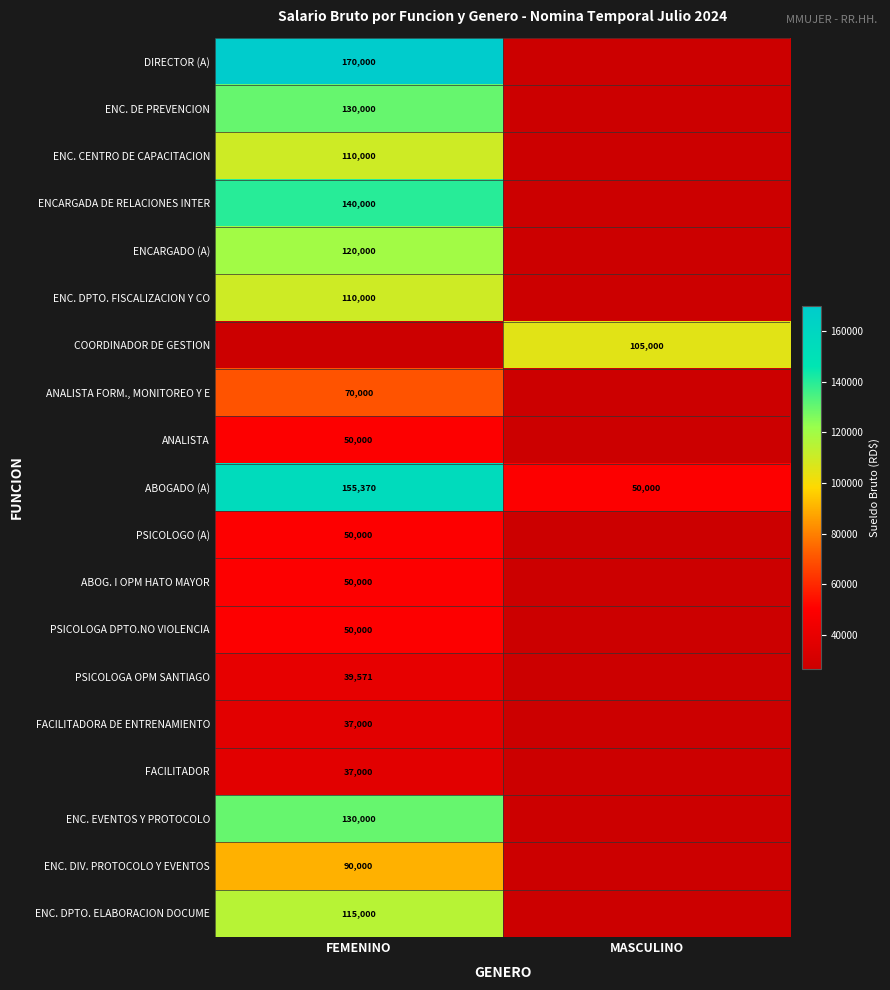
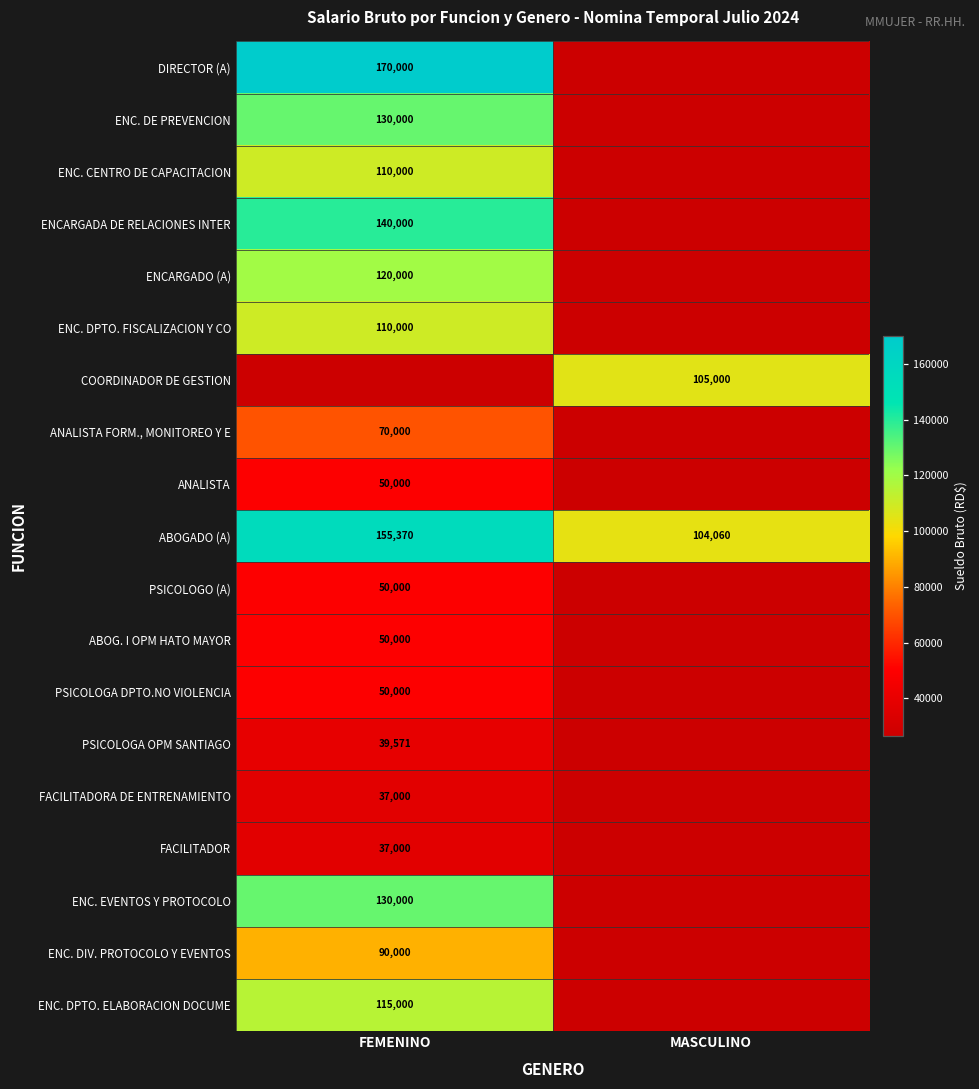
  {
    "DIRECTOR (A)": {
      "FEMENINO": "170,000"
    },
    "ENC. DE PREVENCION": {
      "FEMENINO": "130,000"
    },
    "ENC. CENTRO DE CAPACITACION": {
      "FEMENINO": "110,000"
    },
    "ENCARGADA DE RELACIONES INTER": {
      "FEMENINO": "140,000"
    },
    "ENCARGADO (A)": {
      "FEMENINO": "120,000"
    },
    "ENC. DPTO. FISCALIZACION Y CO": {
      "FEMENINO": "110,000"
    },
    "COORDINADOR DE GESTION": {
      "MASCULINO": "105,000"
    },
    "ANALISTA FORM., MONITOREO Y E": {
      "FEMENINO": "70,000"
    },
    "ANALISTA": {
      "FEMENINO": "50,000"
    },
    "ABOGADO (A)": {
      "FEMENINO": "155,370",
-     "MASCULINO": "50,000"
+     "MASCULINO": "104,060"
    },
    "PSICOLOGO (A)": {
      "FEMENINO": "50,000"
    },
    "ABOG. I OPM HATO MAYOR": {
      "FEMENINO": "50,000"
    },
    "PSICOLOGA DPTO.NO VIOLENCIA": {
      "FEMENINO": "50,000"
    },
    "PSICOLOGA OPM SANTIAGO": {
      "FEMENINO": "39,571"
    },
    "FACILITADORA DE ENTRENAMIENTO": {
      "FEMENINO": "37,000"
    },
    "FACILITADOR": {
      "FEMENINO": "37,000"
    },
    "ENC. EVENTOS Y PROTOCOLO": {
      "FEMENINO": "130,000"
    },
    "ENC. DIV. PROTOCOLO Y EVENTOS": {
      "FEMENINO": "90,000"
    },
    "ENC. DPTO. ELABORACION DOCUME": {
      "FEMENINO": "115,000"
    }
  }
